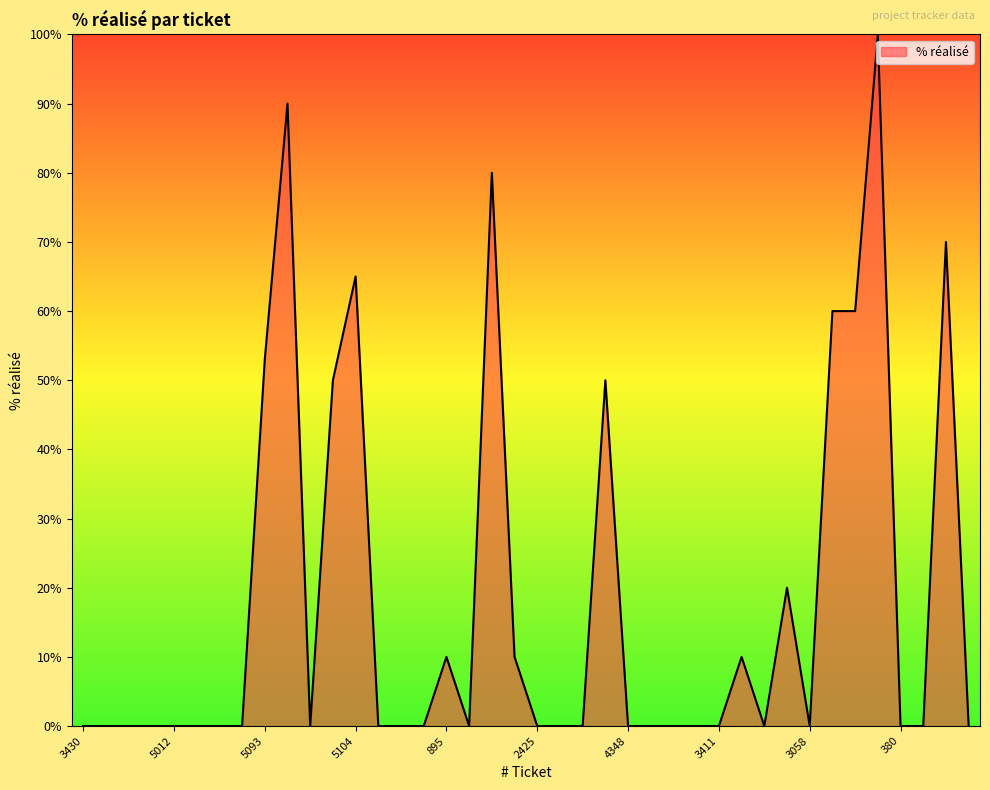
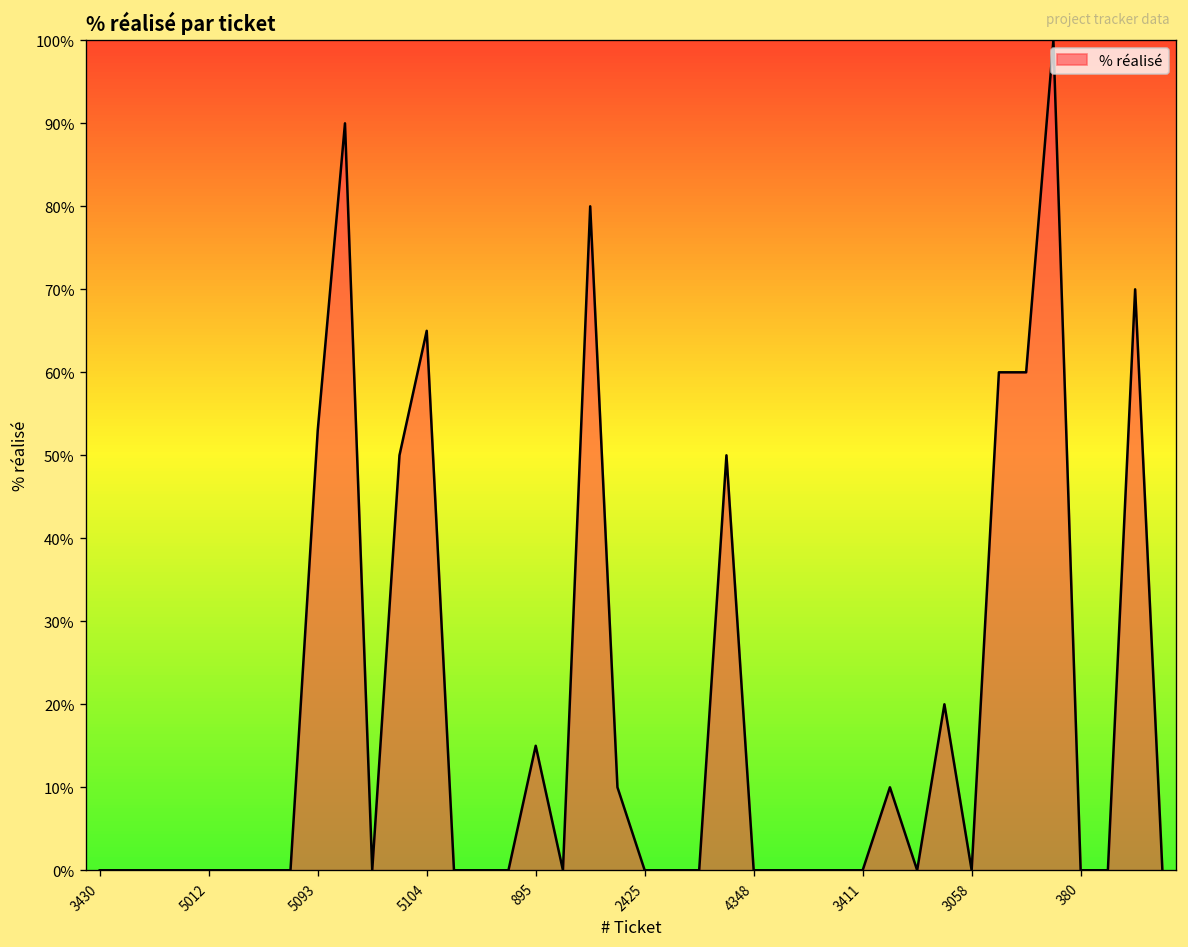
  {
    "3430": "0%",
    "5012": "0%",
    "5093": "53%",
    "5104": "65%",
-   "895": "10%",
+   "895": "15%",
    "2425": "0%",
    "4348": "0%",
    "3411": "0%",
    "3058": "0%",
    "380": "0%"
  }
